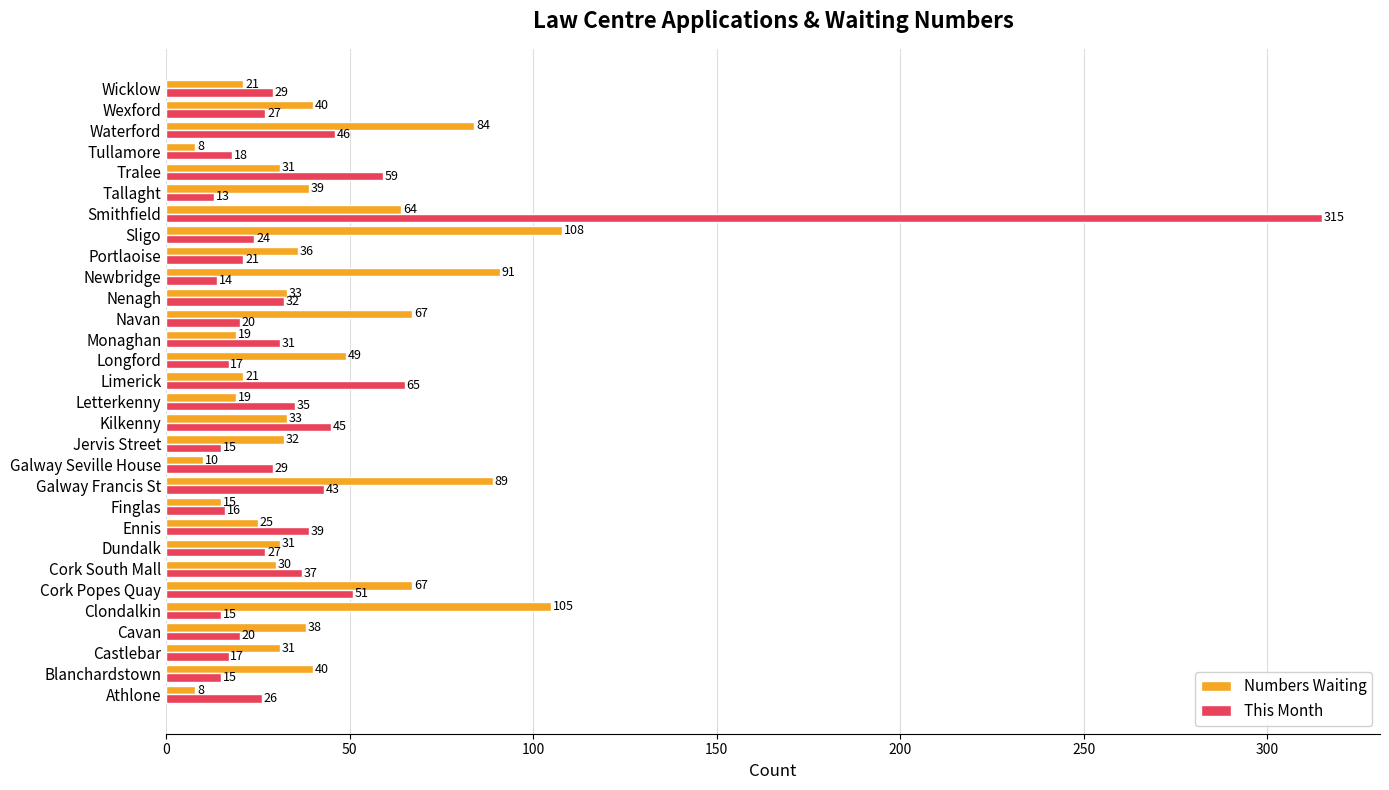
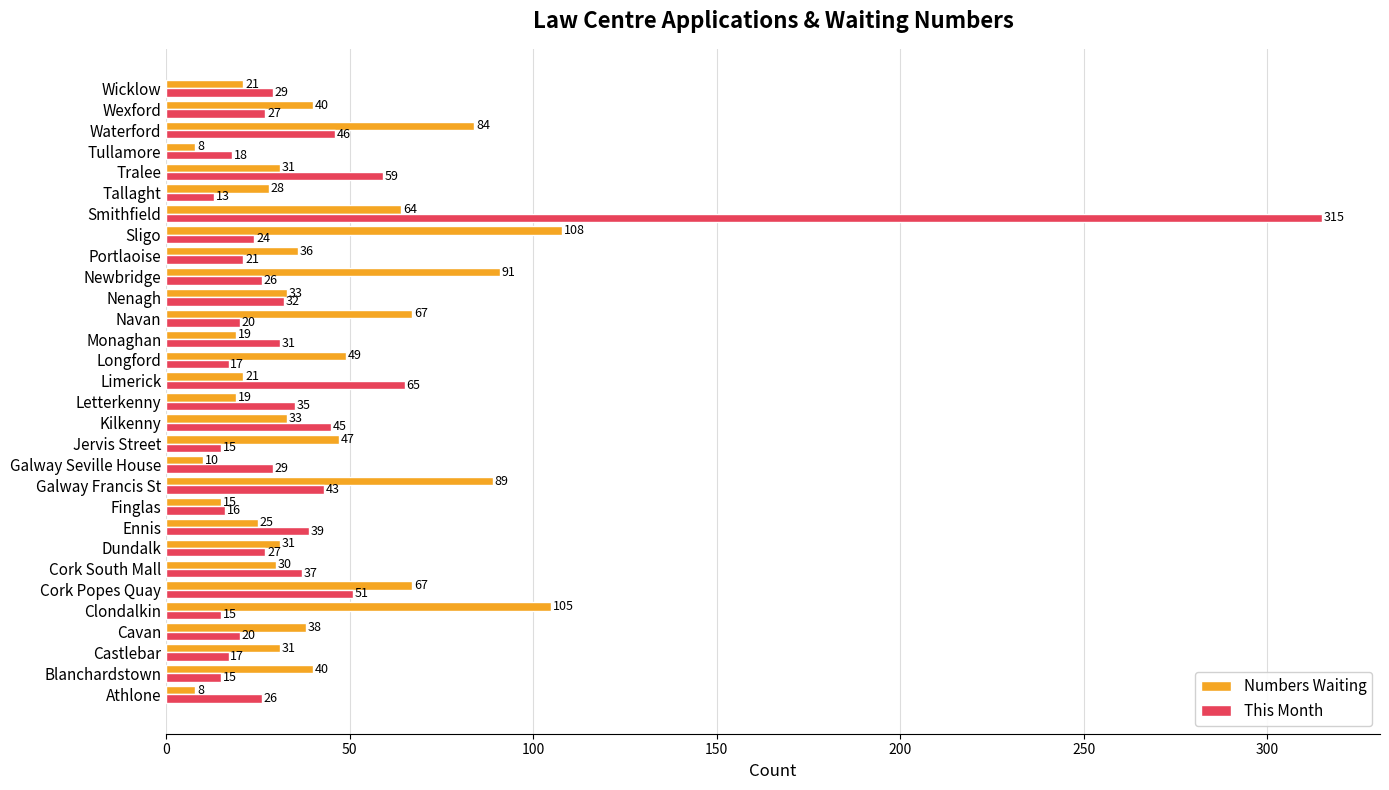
  {
    "Numbers Waiting": {
      "Wicklow": 21,
      "Wexford": 40,
      "Waterford": 84,
      "Tullamore": 8,
      "Tralee": 31,
-     "Tallaght": 39,
+     "Tallaght": 28,
      "Smithfield": 64,
      "Sligo": 108,
      "Portlaoise": 36,
      "Newbridge": 91,
      "Navan": 67,
      "Monaghan": 19,
      "Longford": 49,
      "Limerick": 21,
      "Letterkenny": 19,
      "Kilkenny": 33,
-     "Jervis Street": 32,
+     "Jervis Street": 47,
      "Galway Seville House": 10,
      "Galway Francis St": 89,
      "Ennis": 25,
      "Dundalk": 31,
      "Cork South Mall": 30,
      "Cork Popes Quay": 67,
      "Clondalkin": 105,
      "Cavan": 38,
      "Castlebar": 31,
      "Blanchardstown": 40,
      "Athlone": 8
    },
    "This Month": {
      "Wicklow": 29,
      "Wexford": 27,
      "Waterford": 46,
      "Tullamore": 18,
      "Tralee": 59,
      "Tallaght": 13,
      "Smithfield": 315,
      "Sligo": 24,
      "Portlaoise": 21,
-     "Newbridge": 14,
+     "Newbridge": 26,
      "Navan": 20,
      "Monaghan": 31,
      "Longford": 17,
      "Limerick": 65,
      "Letterkenny": 35,
      "Kilkenny": 45,
      "Jervis Street": 15,
      "Galway Seville House": 29,
      "Galway Francis St": 43,
      "Ennis": 39,
      "Dundalk": 27,
      "Cork South Mall": 37,
      "Cork Popes Quay": 51,
      "Clondalkin": 15,
      "Cavan": 20,
      "Castlebar": 17,
      "Blanchardstown": 15,
      "Athlone": 26
    }
  }
